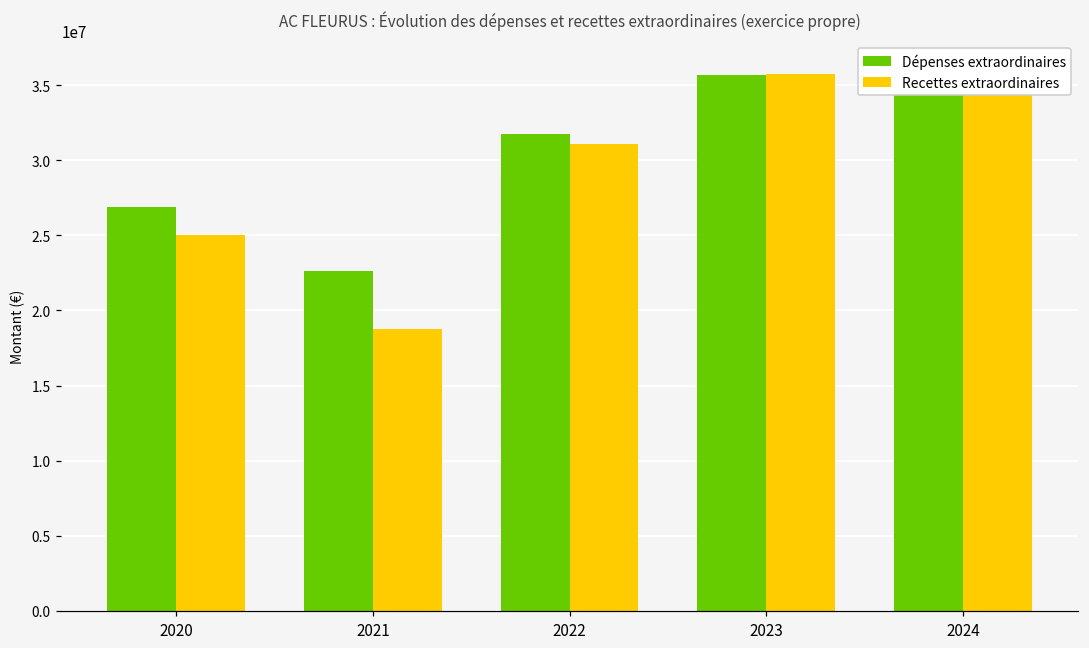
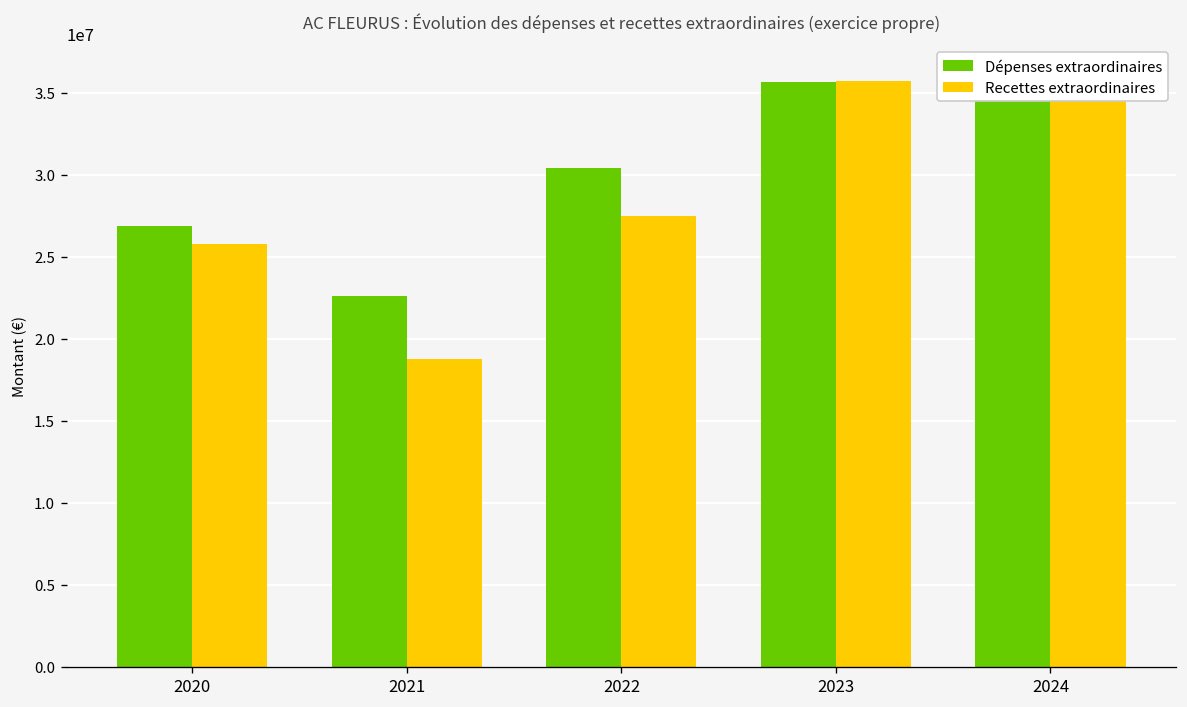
  {
    "Dépenses extraordinaires": {
      "2020": 26900000,
      "2021": 22600000,
-     "2022": 31800000,
+     "2022": 30400000,
      "2023": 35700000
    },
    "Recettes extraordinaires": {
-     "2020": 25000000,
+     "2020": 25800000,
      "2021": 18800000,
-     "2022": 31100000,
+     "2022": 27500000,
      "2023": 35700000
    }
  }
